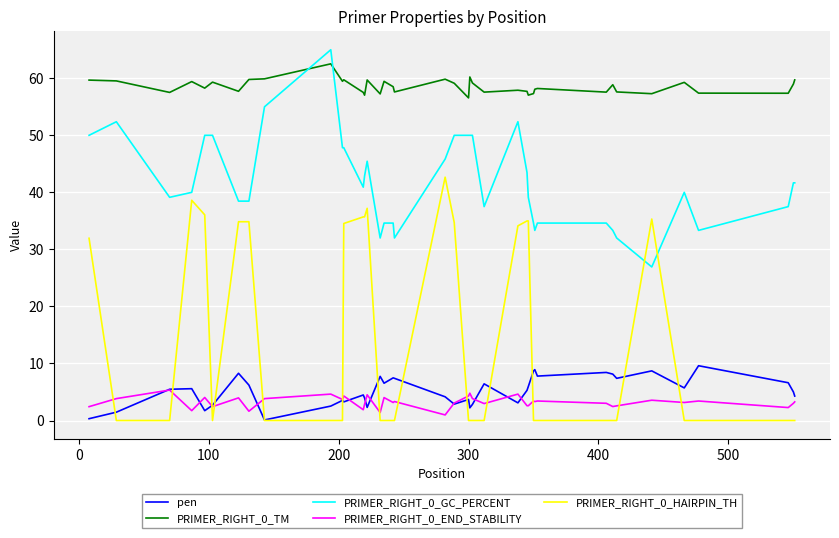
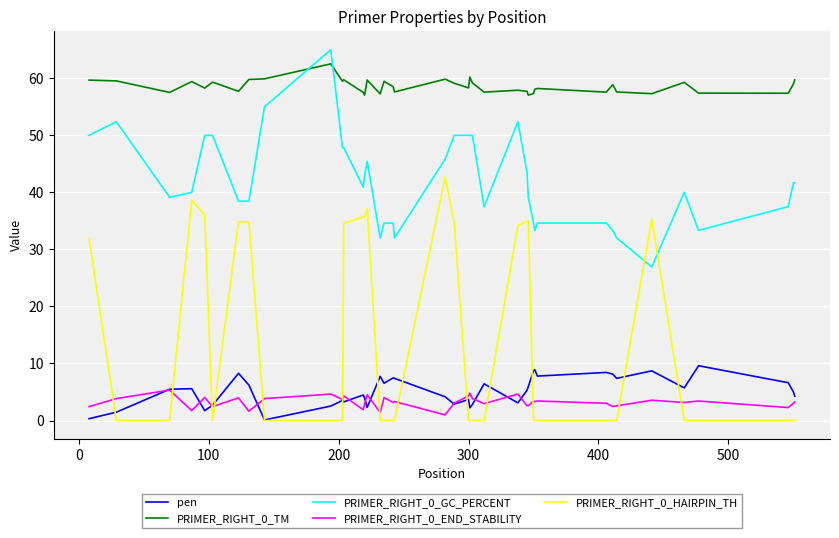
  {
    "pen": {
      "300": 4
    },
    "PRIMER_RIGHT_0_TM": {
-     "300": 57
+     "300": 58
    },
    "PRIMER_RIGHT_0_GC_PERCENT": {
      "300": 50
    },
    "PRIMER_RIGHT_0_END_STABILITY": {
      "300": 4
    },
    "PRIMER_RIGHT_0_HAIRPIN_TH": {
      "300": 0
    }
  }
